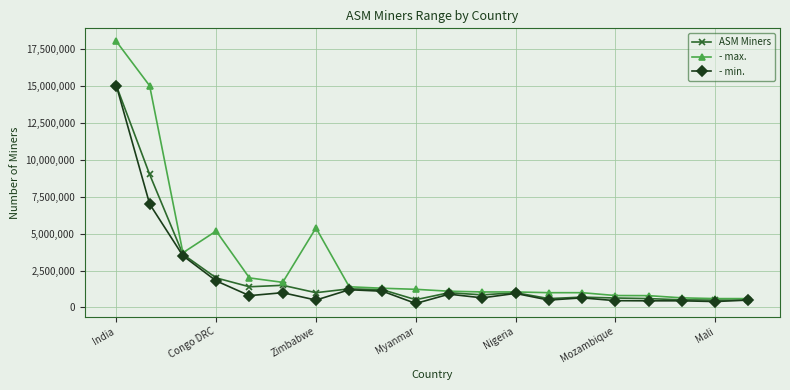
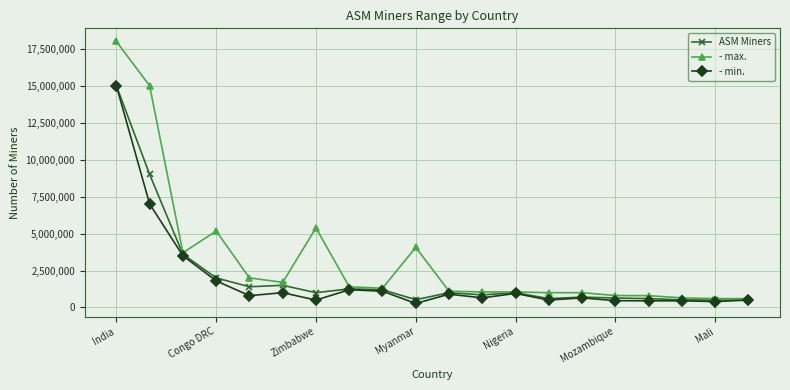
  {
    "- max.": {
      "India": "18,000,000",
      "Congo DRC": "5,200,000",
      "Zimbabwe": "5,400,000",
-     "Myanmar": "1,200,000"
+     "Myanmar": "4,100,000"
    }
  }
